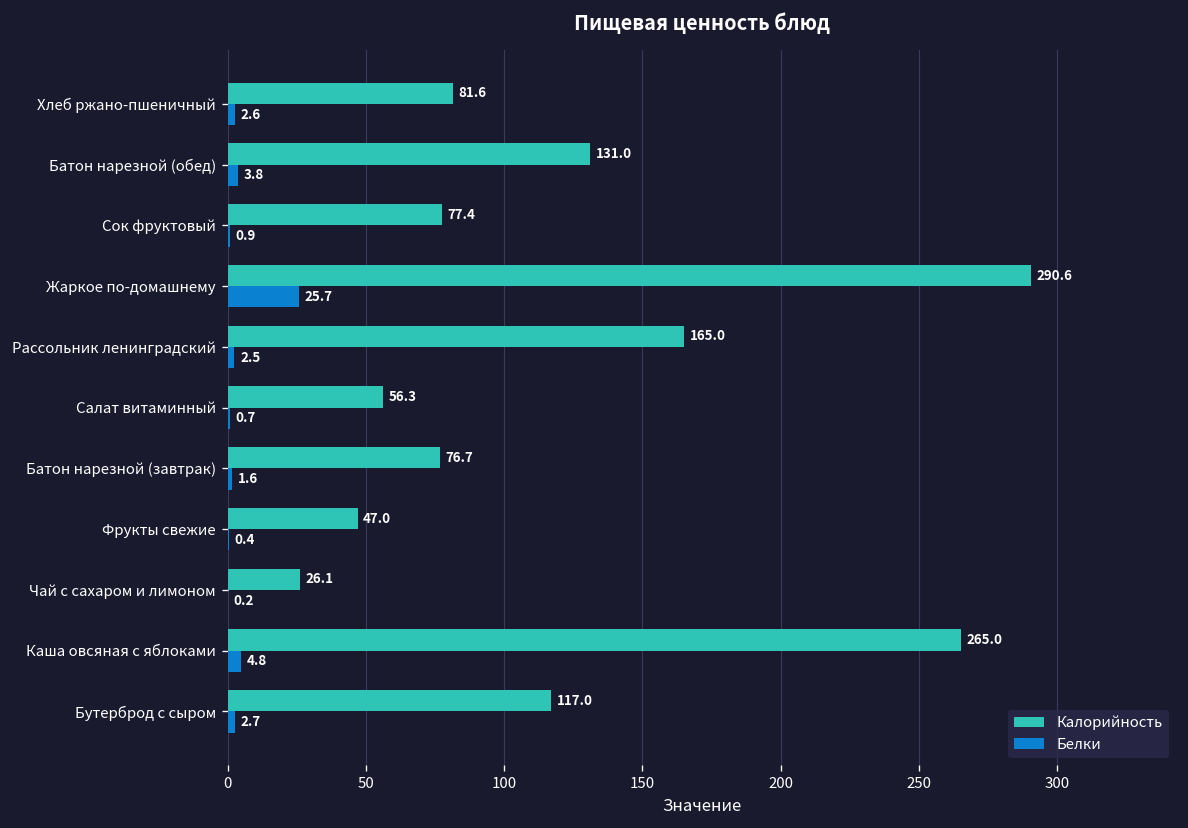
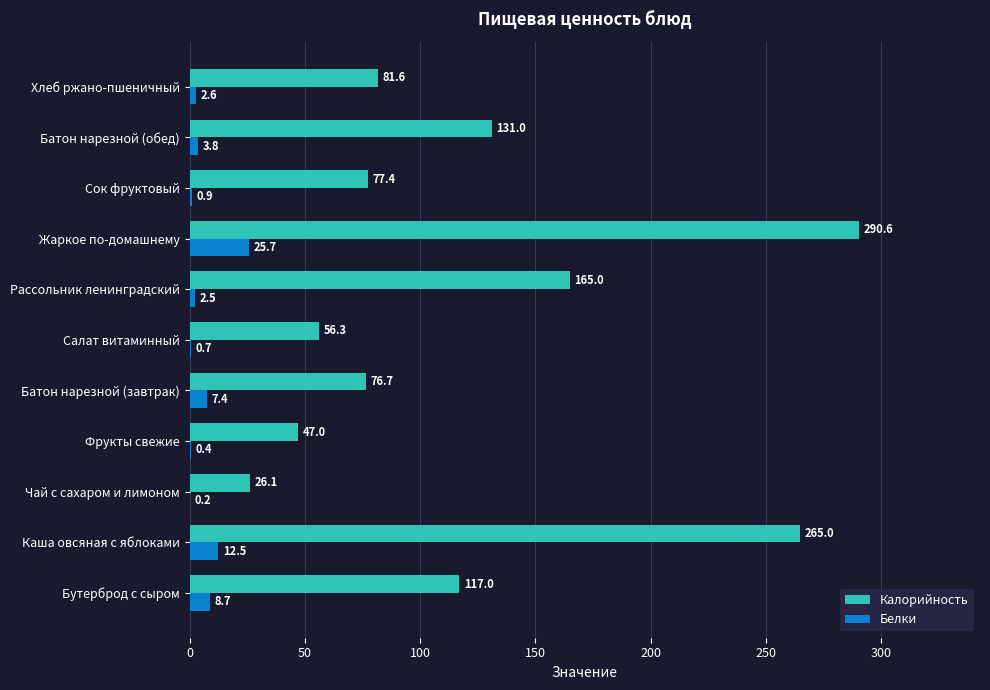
  {
    "Калорийность": {
      "Хлеб ржано-пшеничный": 81.6,
      "Батон нарезной (обед)": 131.0,
      "Сок фруктовый": 77.4,
      "Жаркое по-домашнему": 290.6,
      "Рассольник ленинградский": 165.0,
      "Салат витаминный": 56.3,
      "Батон нарезной (завтрак)": 76.7,
      "Фрукты свежие": 47.0,
      "Чай с сахаром и лимоном": 26.1,
      "Каша овсяная с яблоками": 265.0,
      "Бутерброд с сыром": 117.0
    },
    "Белки": {
      "Хлеб ржано-пшеничный": 2.6,
      "Батон нарезной (обед)": 3.8,
      "Сок фруктовый": 0.9,
      "Жаркое по-домашнему": 25.7,
      "Рассольник ленинградский": 2.5,
      "Салат витаминный": 0.7,
-     "Батон нарезной (завтрак)": 1.6,
+     "Батон нарезной (завтрак)": 7.4,
      "Фрукты свежие": 0.4,
      "Чай с сахаром и лимоном": 0.2,
-     "Каша овсяная с яблоками": 4.8,
-     "Бутерброд с сыром": 2.7
+     "Каша овсяная с яблоками": 12.5,
+     "Бутерброд с сыром": 8.7
    }
  }
